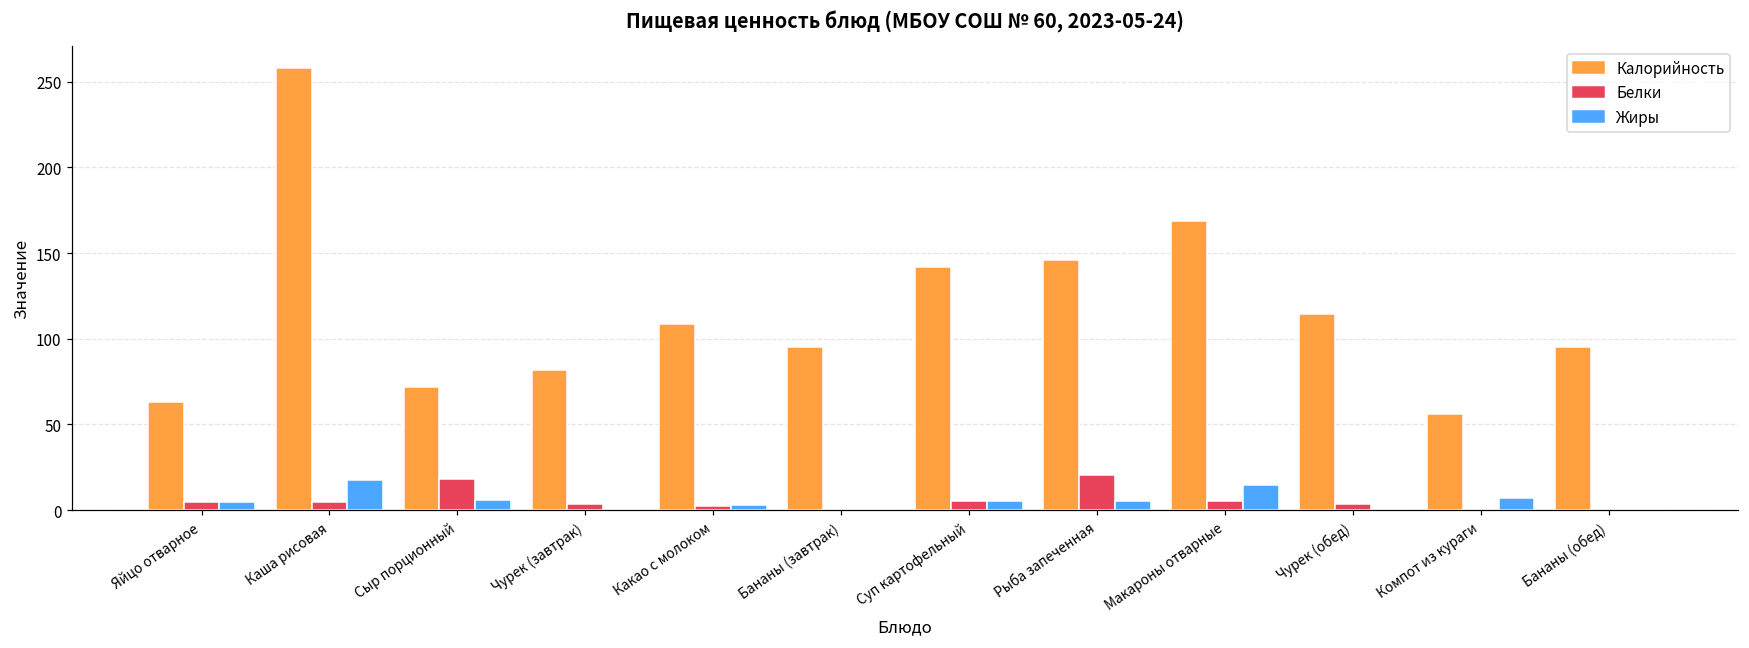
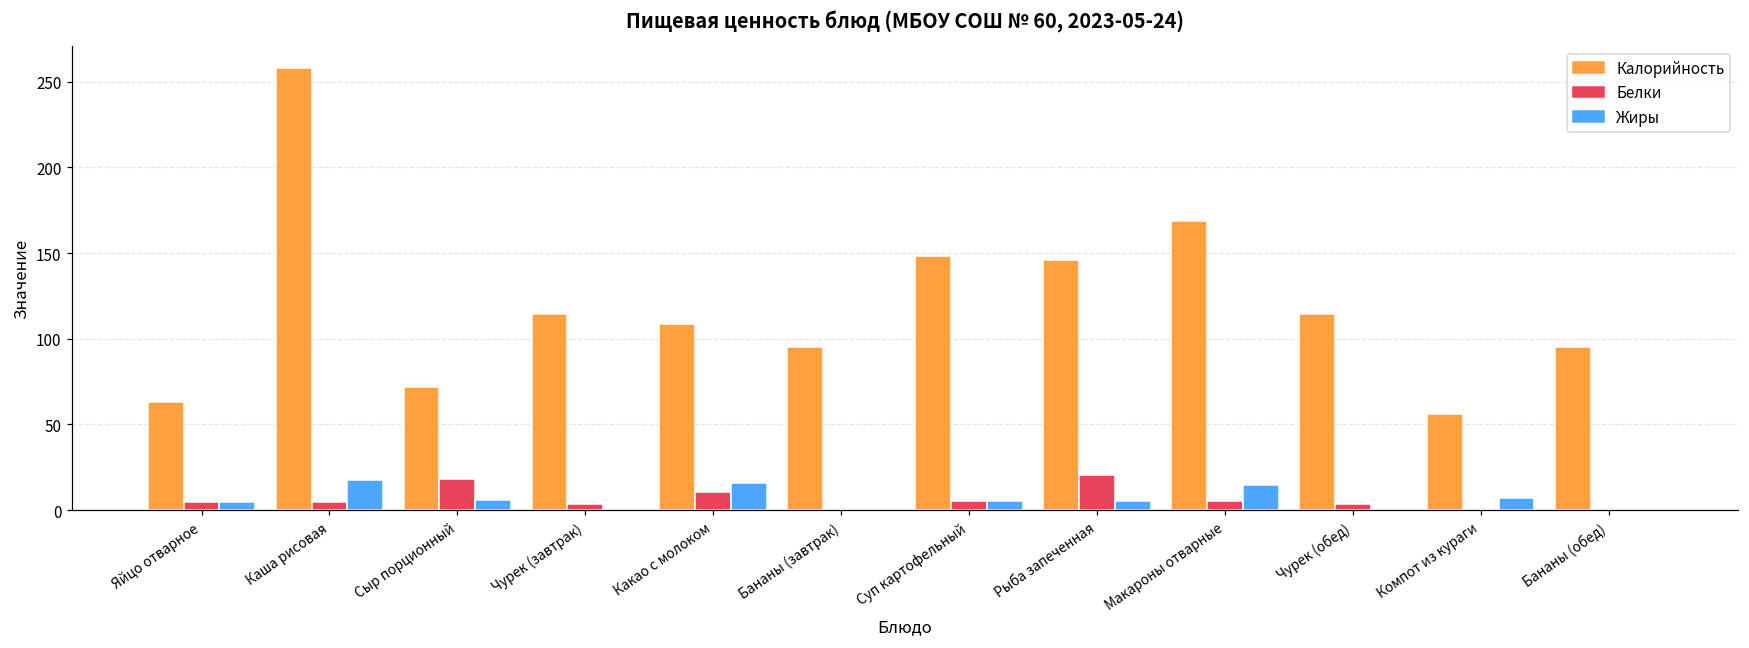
  {
    "Калорийность": {
      "Яйцо отварное": 63,
      "Каша рисовая": 258,
      "Сыр порционный": 72,
-     "Чурек (завтрак)": 82,
+     "Чурек (завтрак)": 114,
      "Какао с молоком": 109,
      "Бананы (завтрак)": 95,
-     "Суп картофельный": 142,
+     "Суп картофельный": 148,
      "Рыба запеченная": 146,
      "Макароны отварные": 168,
      "Чурек (обед)": 114,
      "Компот из кураги": 56,
      "Бананы (обед)": 95
    },
    "Белки": {
      "Яйцо отварное": 5,
      "Каша рисовая": 5,
      "Сыр порционный": 18,
      "Чурек (завтрак)": 4,
-     "Какао с молоком": 3,
+     "Какао с молоком": 11,
      "Суп картофельный": 5,
      "Рыба запеченная": 21,
      "Макароны отварные": 6,
      "Чурек (обед)": 4
    },
    "Жиры": {
      "Яйцо отварное": 5,
      "Каша рисовая": 17,
      "Сыр порционный": 6,
-     "Какао с молоком": 3,
+     "Какао с молоком": 16,
      "Суп картофельный": 5,
      "Рыба запеченная": 5,
      "Макароны отварные": 15,
      "Компот из кураги": 7
    }
  }
